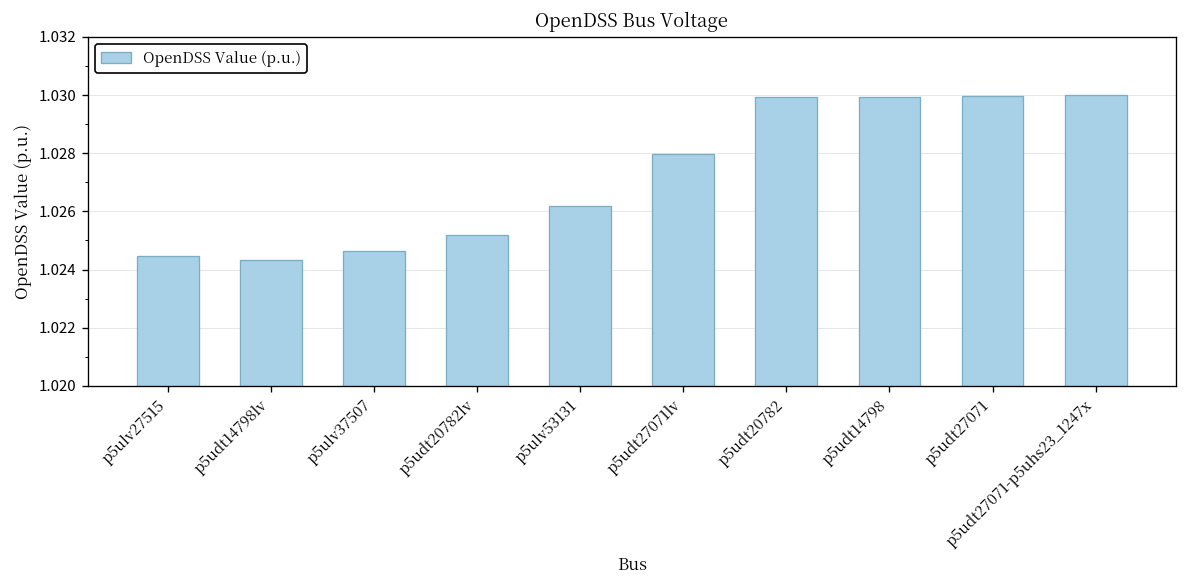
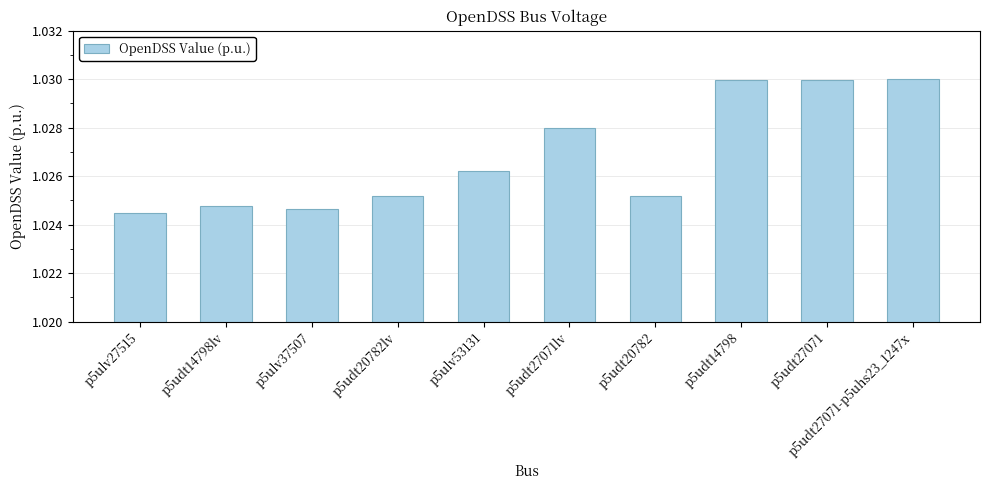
  {
    "p5ulv27515": 1.0245,
-   "p5udt14798lv": 1.0243,
+   "p5udt14798lv": 1.0248,
    "p5ulv37507": 1.0246,
    "p5udt20782lv": 1.0252,
    "p5ulv53131": 1.0262,
    "p5udt27071lv": 1.0280,
-   "p5udt20782": 1.0299,
+   "p5udt20782": 1.0252,
    "p5udt14798": 1.0299,
    "p5udt27071": 1.0300,
    "p5udt27071-p5uhs23_1247x": 1.0300
  }
